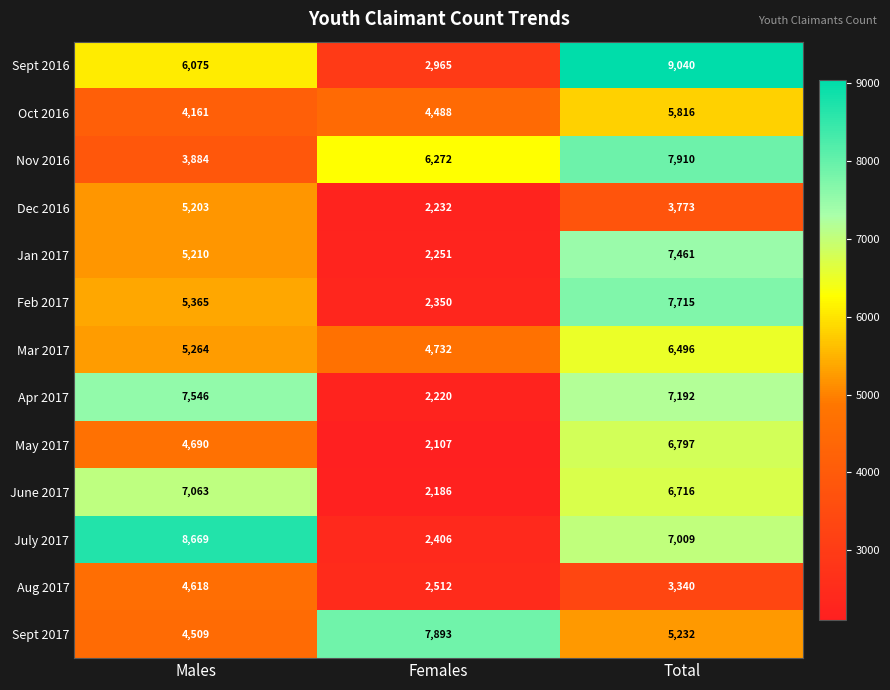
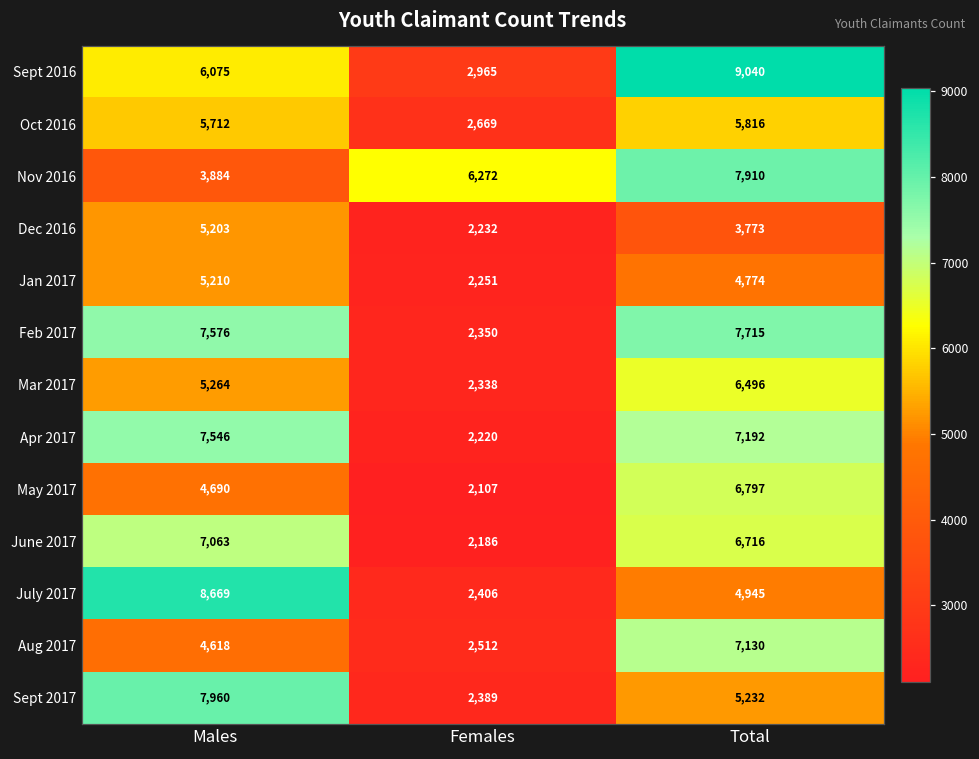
  {
    "Sept 2016": {
      "Males": "6,075",
      "Females": "2,965",
      "Total": "9,040"
    },
    "Oct 2016": {
-     "Males": "4,161",
-     "Females": "4,488",
+     "Males": "5,712",
+     "Females": "2,669",
      "Total": "5,816"
    },
    "Nov 2016": {
      "Males": "3,884",
      "Females": "6,272",
      "Total": "7,910"
    },
    "Dec 2016": {
      "Males": "5,203",
      "Females": "2,232",
      "Total": "3,773"
    },
    "Jan 2017": {
      "Males": "5,210",
      "Females": "2,251",
-     "Total": "7,461"
+     "Total": "4,774"
    },
    "Feb 2017": {
-     "Males": "5,365",
+     "Males": "7,576",
      "Females": "2,350",
      "Total": "7,715"
    },
    "Mar 2017": {
      "Males": "5,264",
-     "Females": "4,732",
+     "Females": "2,338",
      "Total": "6,496"
    },
    "Apr 2017": {
      "Males": "7,546",
      "Females": "2,220",
      "Total": "7,192"
    },
    "May 2017": {
      "Males": "4,690",
      "Females": "2,107",
      "Total": "6,797"
    },
    "June 2017": {
      "Males": "7,063",
      "Females": "2,186",
      "Total": "6,716"
    },
    "July 2017": {
      "Males": "8,669",
      "Females": "2,406",
-     "Total": "7,009"
+     "Total": "4,945"
    },
    "Aug 2017": {
      "Males": "4,618",
      "Females": "2,512",
-     "Total": "3,340"
+     "Total": "7,130"
    },
    "Sept 2017": {
-     "Males": "4,509",
-     "Females": "7,893",
+     "Males": "7,960",
+     "Females": "2,389",
      "Total": "5,232"
    }
  }
